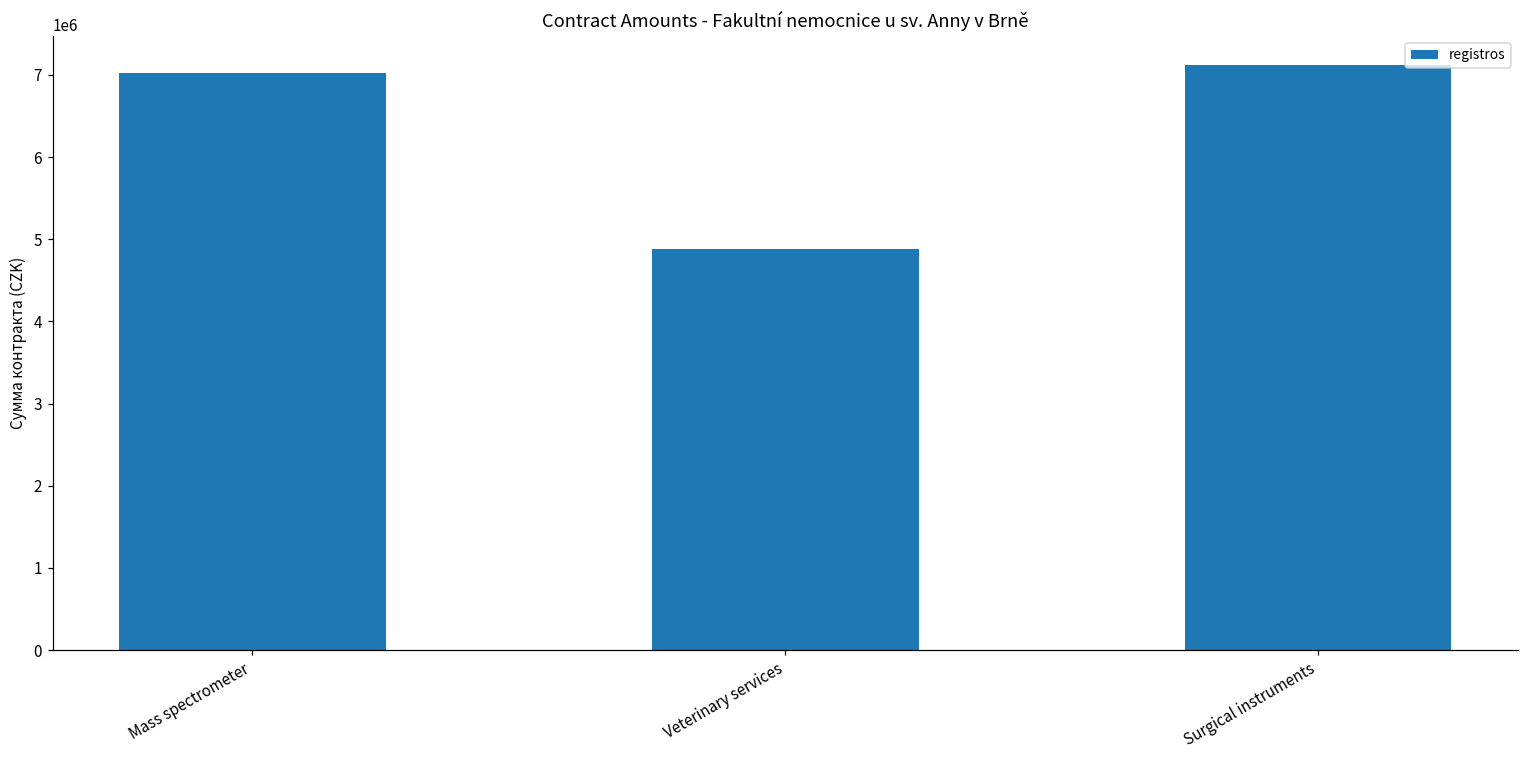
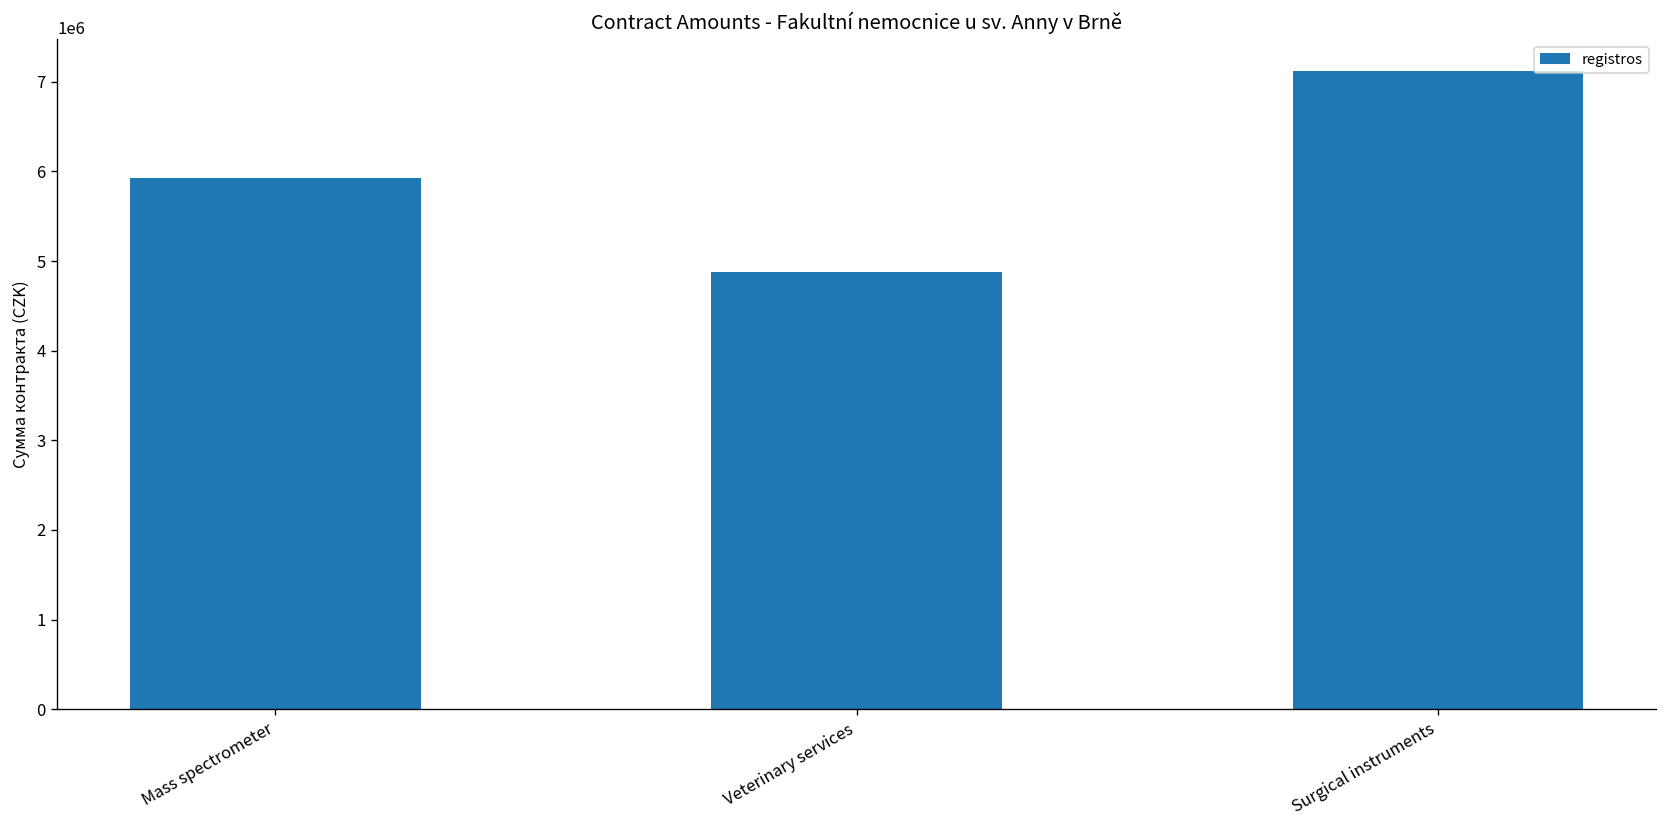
  {
-   "Mass spectrometer": 7000000,
+   "Mass spectrometer": 5900000,
    "Veterinary services": 4900000,
    "Surgical instruments": 7100000
  }
